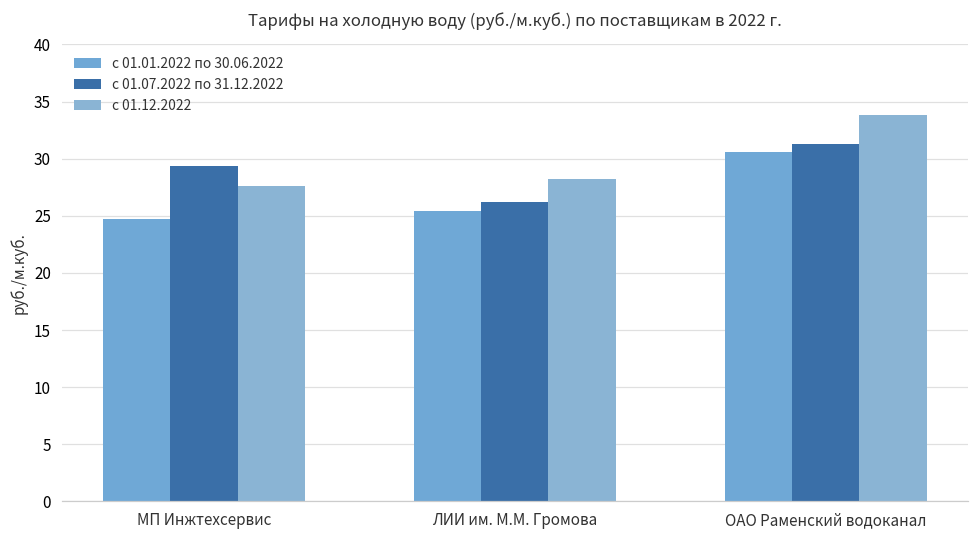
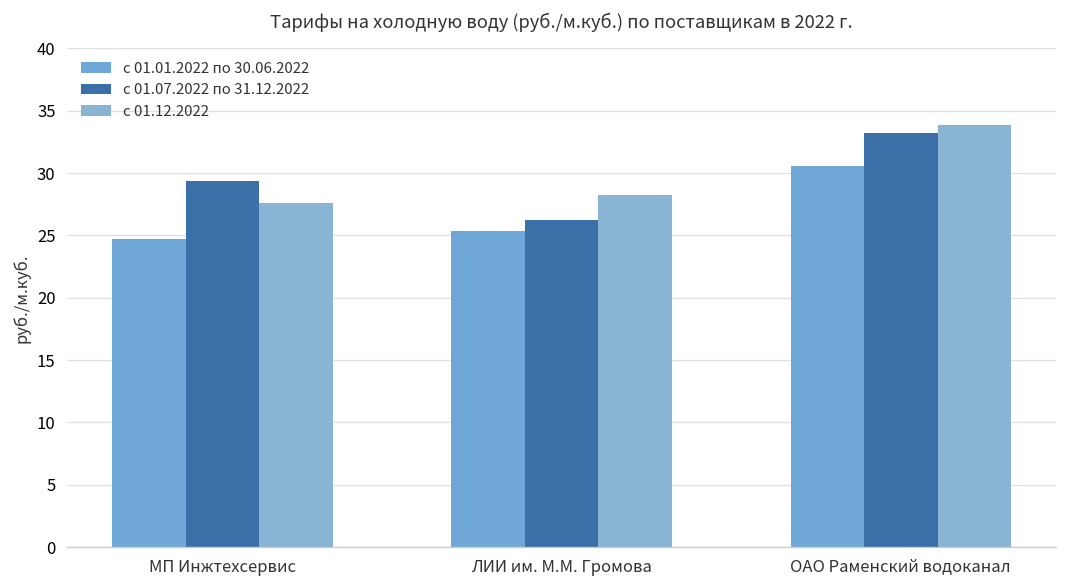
  {
    "с 01.07.2022 по 31.12.2022": {
      "МП Инжтехсервис": 29.4,
      "ЛИИ им. М.М. Громова": 26.2,
-     "ОАО Раменский водоканал": 31.3
+     "ОАО Раменский водоканал": 33.2
    }
  }
